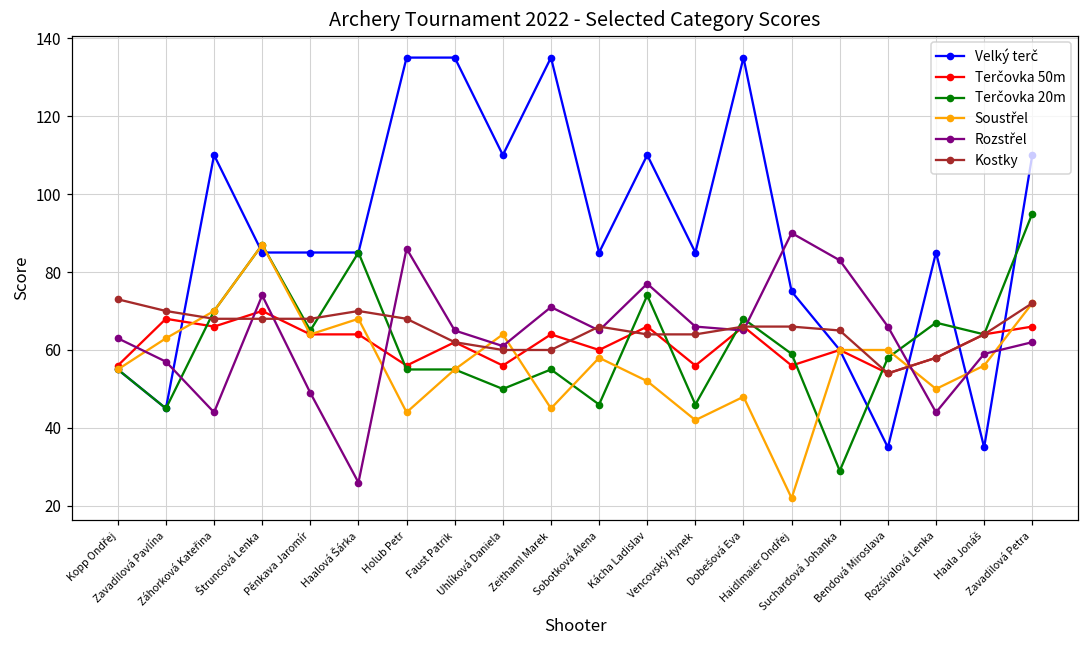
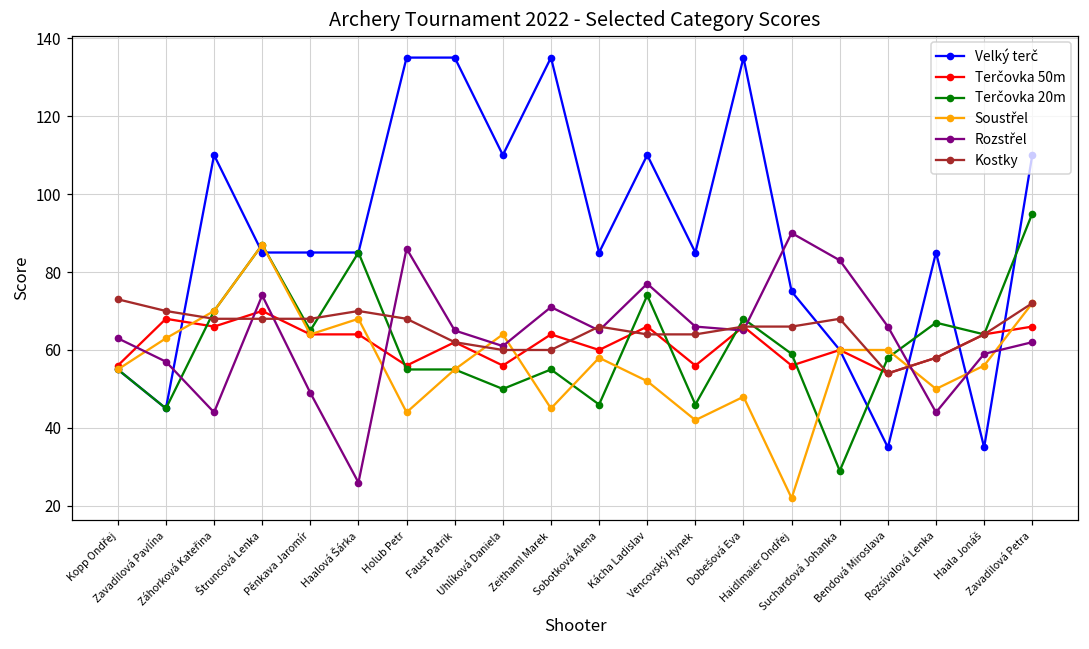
  {
    "Velký terč": {
      "Záhorková Kateřina": 110,
      "Štruncová Lenka": 85,
      "Pěnkava Jaromír": 85,
      "Holub Petr": 135,
      "Faust Patrik": 135,
      "Uhlíková Daniela": 110,
      "Zeithaml Marek": 135,
      "Sobotková Alena": 85,
      "Kácha Ladislav": 110,
      "Vencovský Hynek": 85,
      "Dobešová Eva": 135,
      "Haidlmaier Ondřej": 75,
      "Bendová Miroslava": 35,
      "Rozsívalová Lenka": 85,
      "Haala Jonáš": 35
    },
    "Terčovka 50m": {
      "Kopp Ondřej": 56,
      "Zavadilová Pavlína": 68,
      "Záhorková Kateřina": 66,
      "Štruncová Lenka": 70,
      "Haalová Šárka": 64,
      "Holub Petr": 56,
      "Uhlíková Daniela": 56,
      "Zeithaml Marek": 64,
      "Sobotková Alena": 60,
      "Kácha Ladislav": 66,
      "Vencovský Hynek": 56,
      "Haidlmaier Ondřej": 56,
      "Zavadilová Petra": 66
    },
    "Terčovka 20m": {
      "Pěnkava Jaromír": 65,
      "Holub Petr": 55,
      "Uhlíková Daniela": 50,
      "Zeithaml Marek": 55,
      "Sobotková Alena": 46,
      "Kácha Ladislav": 74,
      "Vencovský Hynek": 46,
      "Dobešová Eva": 68,
      "Haidlmaier Ondřej": 59,
      "Suchardová Johanka": 29,
      "Bendová Miroslava": 58,
      "Rozsívalová Lenka": 67,
      "Zavadilová Petra": 95
    },
    "Soustřel": {
      "Zavadilová Pavlína": 63,
      "Haalová Šárka": 68,
      "Holub Petr": 44,
      "Uhlíková Daniela": 64,
      "Zeithaml Marek": 45,
      "Sobotková Alena": 58,
      "Kácha Ladislav": 52,
      "Vencovský Hynek": 42,
      "Dobešová Eva": 48,
      "Haidlmaier Ondřej": 22,
      "Bendová Miroslava": 60,
      "Rozsívalová Lenka": 50,
      "Haala Jonáš": 56
    },
    "Rozstřel": {
      "Kopp Ondřej": 63,
      "Zavadilová Pavlína": 57,
      "Záhorková Kateřina": 44,
      "Štruncová Lenka": 74,
      "Pěnkava Jaromír": 49,
      "Haalová Šárka": 26,
      "Holub Petr": 86,
      "Faust Patrik": 65,
      "Uhlíková Daniela": 61,
      "Zeithaml Marek": 71,
      "Sobotková Alena": 65,
      "Kácha Ladislav": 77,
      "Vencovský Hynek": 66,
      "Dobešová Eva": 65,
      "Haidlmaier Ondřej": 90,
      "Suchardová Johanka": 83,
      "Bendová Miroslava": 66,
      "Rozsívalová Lenka": 44,
      "Haala Jonáš": 59,
      "Zavadilová Petra": 62
    },
    "Kostky": {
      "Kopp Ondřej": 73,
      "Zavadilová Pavlína": 70,
      "Záhorková Kateřina": 68,
      "Štruncová Lenka": 68,
      "Pěnkava Jaromír": 68,
      "Haalová Šárka": 70,
      "Holub Petr": 68,
      "Uhlíková Daniela": 60,
      "Zeithaml Marek": 60,
      "Sobotková Alena": 66,
      "Kácha Ladislav": 64,
      "Vencovský Hynek": 64,
      "Haidlmaier Ondřej": 66,
-     "Suchardová Johanka": 65
+     "Suchardová Johanka": 68
    }
  }
